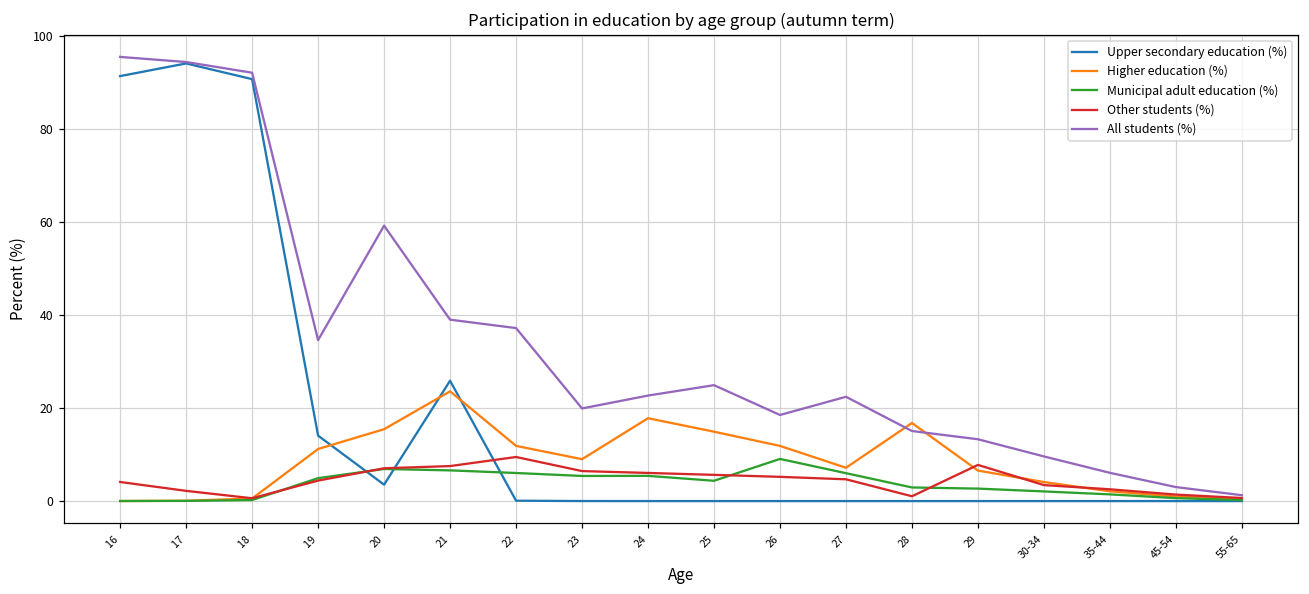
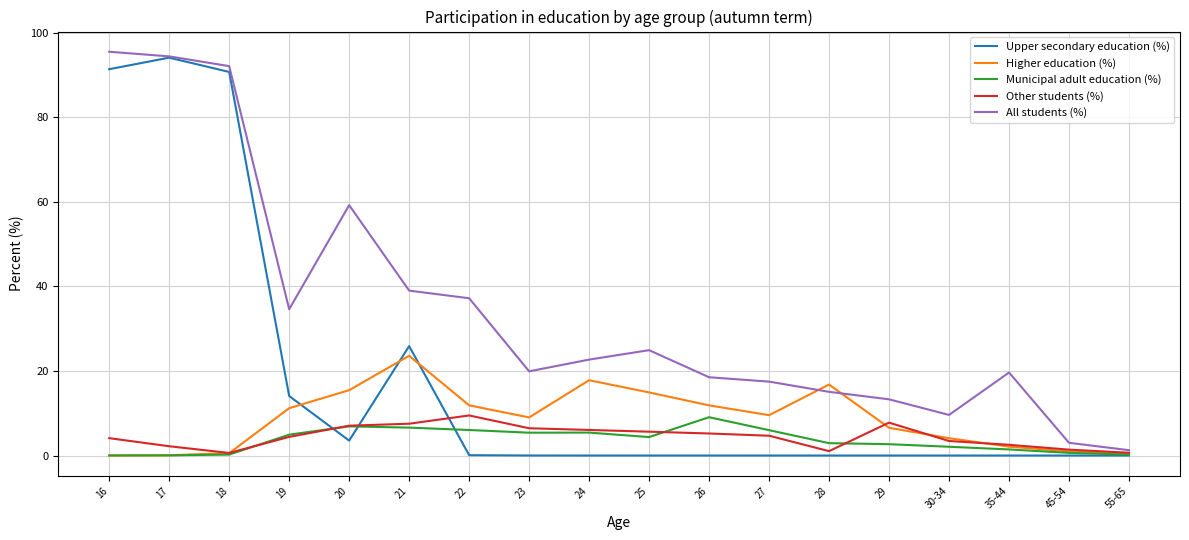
  {
    "Upper secondary education (%)": {
      "16": 91,
      "18": 91,
      "19": 14,
      "20": 4,
      "21": 26,
      "22": 0,
      "23": 0,
      "24": 0,
      "25": 0,
      "26": 0,
      "27": 0,
      "28": 0,
      "29": 0,
      "30-34": 0,
      "35-44": 0,
      "45-54": 0
    },
    "Higher education (%)": {
      "19": 11,
      "20": 15,
      "21": 24,
      "22": 12,
      "23": 9,
      "24": 18,
      "25": 15,
      "26": 12,
-     "27": 7,
+     "27": 10,
      "28": 17,
      "29": 7,
      "30-34": 4
    },
    "Municipal adult education (%)": {
      "21": 7,
      "22": 6,
      "23": 5,
      "24": 5,
      "25": 4,
      "26": 9,
      "27": 6,
      "28": 3,
      "29": 3,
      "30-34": 2,
      "35-44": 1
    },
    "Other students (%)": {
      "16": 4,
      "17": 2,
      "21": 8,
      "22": 9,
      "23": 6,
      "24": 6,
      "25": 6,
      "26": 5,
      "27": 5,
      "28": 1,
      "29": 8,
      "30-34": 3
    },
    "All students (%)": {
      "16": 96,
      "18": 92,
      "19": 35,
      "20": 59,
      "21": 39,
      "22": 37,
      "23": 20,
      "24": 23,
      "25": 25,
      "26": 19,
-     "27": 22,
+     "27": 17,
      "28": 15,
      "29": 13,
      "30-34": 10,
-     "35-44": 6,
+     "35-44": 20,
      "45-54": 3
    }
  }
